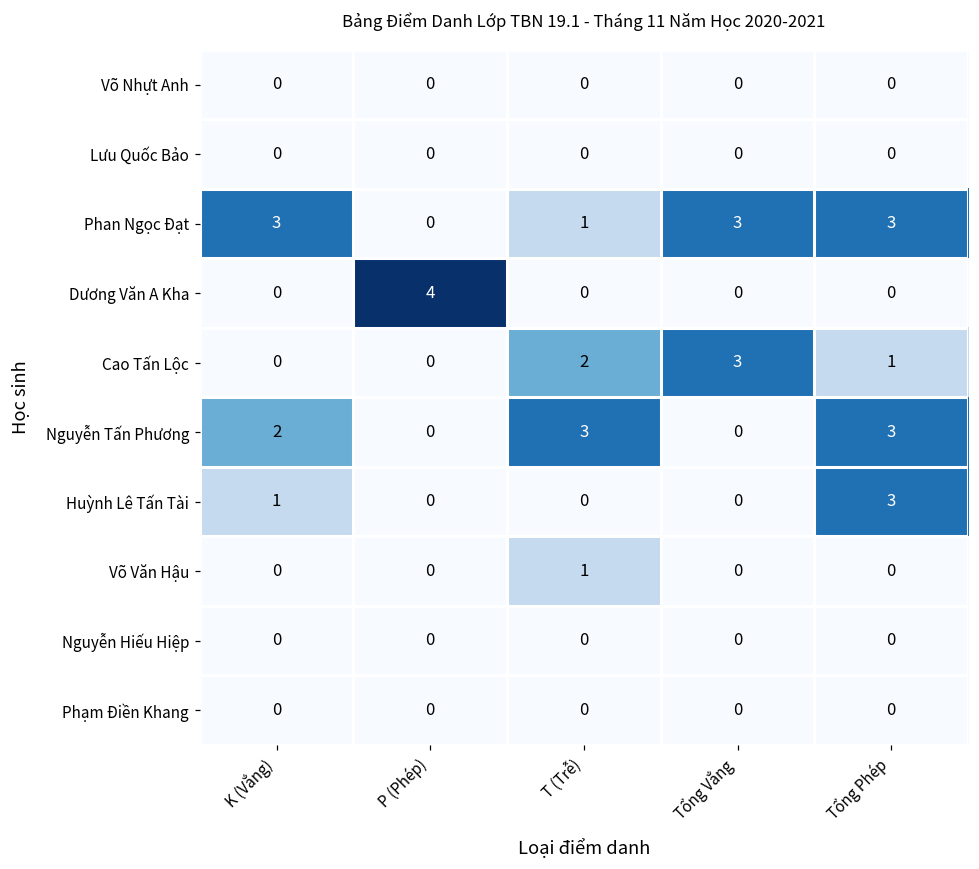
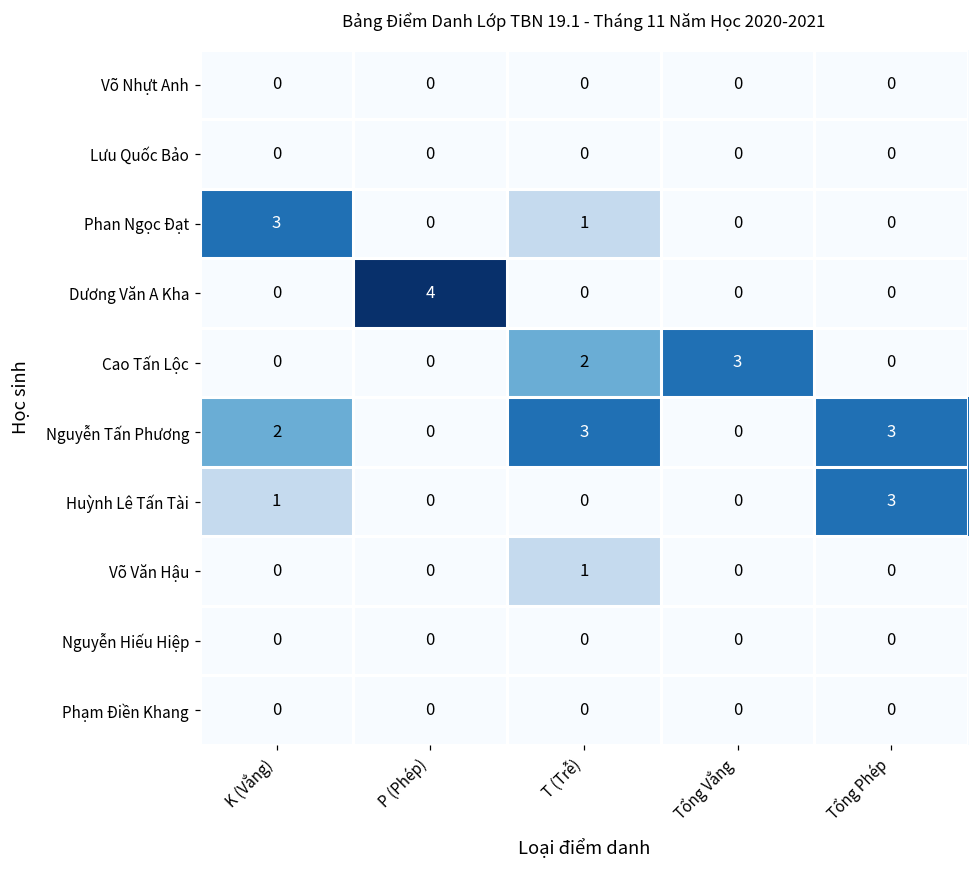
  {
    "Võ Nhựt Anh": {
      "K (Vắng)": 0,
      "P (Phép)": 0,
      "T (Trễ)": 0,
      "Tổng Vắng": 0,
      "Tổng Phép": 0
    },
    "Lưu Quốc Bảo": {
      "K (Vắng)": 0,
      "P (Phép)": 0,
      "T (Trễ)": 0,
      "Tổng Vắng": 0,
      "Tổng Phép": 0
    },
    "Phan Ngọc Đạt": {
      "K (Vắng)": 3,
      "P (Phép)": 0,
      "T (Trễ)": 1,
-     "Tổng Vắng": 3,
-     "Tổng Phép": 3
+     "Tổng Vắng": 0,
+     "Tổng Phép": 0
    },
    "Dương Văn A Kha": {
      "K (Vắng)": 0,
      "P (Phép)": 4,
      "T (Trễ)": 0,
      "Tổng Vắng": 0,
      "Tổng Phép": 0
    },
    "Cao Tấn Lộc": {
      "K (Vắng)": 0,
      "P (Phép)": 0,
      "T (Trễ)": 2,
      "Tổng Vắng": 3,
-     "Tổng Phép": 1
+     "Tổng Phép": 0
    },
    "Nguyễn Tấn Phương": {
      "K (Vắng)": 2,
      "P (Phép)": 0,
      "T (Trễ)": 3,
      "Tổng Vắng": 0,
      "Tổng Phép": 3
    },
    "Huỳnh Lê Tấn Tài": {
      "K (Vắng)": 1,
      "P (Phép)": 0,
      "T (Trễ)": 0,
      "Tổng Vắng": 0,
      "Tổng Phép": 3
    },
    "Võ Văn Hậu": {
      "K (Vắng)": 0,
      "P (Phép)": 0,
      "T (Trễ)": 1,
      "Tổng Vắng": 0,
      "Tổng Phép": 0
    },
    "Nguyễn Hiếu Hiệp": {
      "K (Vắng)": 0,
      "P (Phép)": 0,
      "T (Trễ)": 0,
      "Tổng Vắng": 0,
      "Tổng Phép": 0
    },
    "Phạm Điền Khang": {
      "K (Vắng)": 0,
      "P (Phép)": 0,
      "T (Trễ)": 0,
      "Tổng Vắng": 0,
      "Tổng Phép": 0
    }
  }
